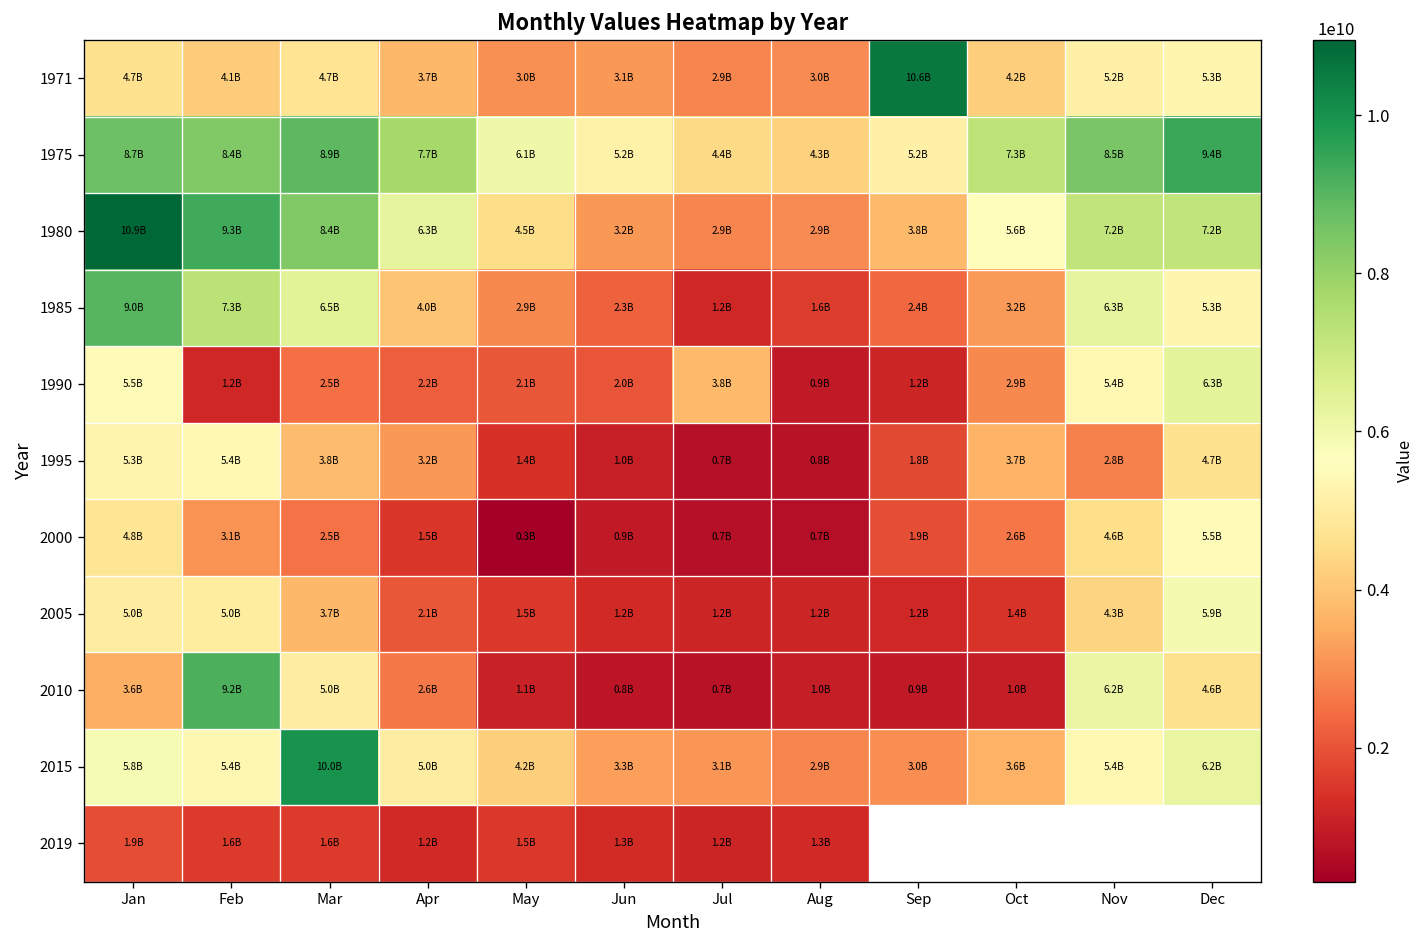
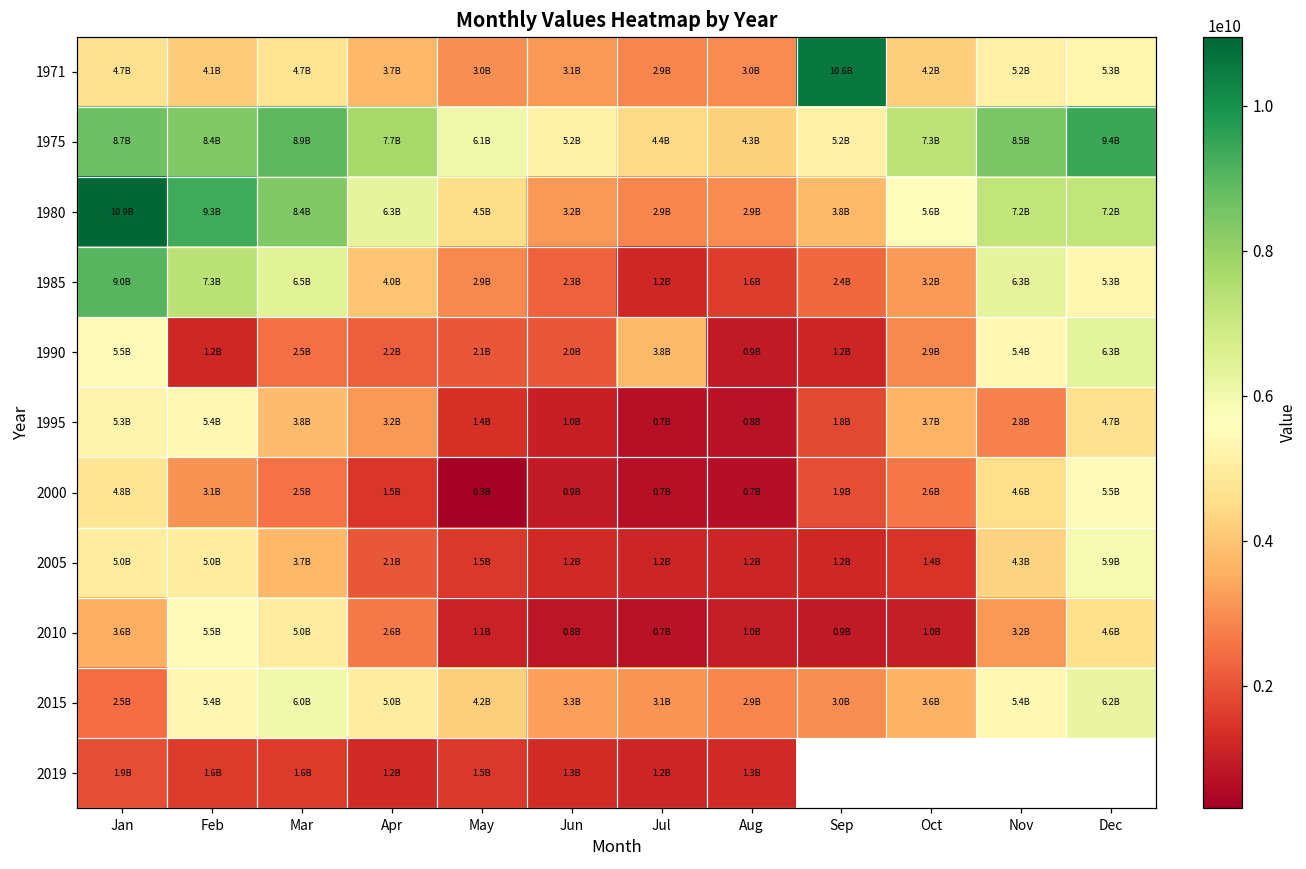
  {
    "1971": {
      "Jan": "4.7B",
      "Feb": "4.1B",
      "Mar": "4.7B",
      "Apr": "3.7B",
      "May": "3.0B",
      "Jun": "3.1B",
      "Jul": "2.9B",
      "Aug": "3.0B",
      "Sep": "10.6B",
      "Oct": "4.2B",
      "Nov": "5.2B",
      "Dec": "5.3B"
    },
    "1975": {
      "Jan": "8.7B",
      "Feb": "8.4B",
      "Mar": "8.9B",
      "Apr": "7.7B",
      "May": "6.1B",
      "Jun": "5.2B",
      "Jul": "4.4B",
      "Aug": "4.3B",
      "Sep": "5.2B",
      "Oct": "7.3B",
      "Nov": "8.5B",
      "Dec": "9.4B"
    },
    "1980": {
      "Jan": "10.9B",
      "Feb": "9.3B",
      "Mar": "8.4B",
      "Apr": "6.3B",
      "May": "4.5B",
      "Jun": "3.2B",
      "Jul": "2.9B",
      "Aug": "2.9B",
      "Sep": "3.8B",
      "Oct": "5.6B",
      "Nov": "7.2B",
      "Dec": "7.2B"
    },
    "1985": {
      "Jan": "9.0B",
      "Feb": "7.3B",
      "Mar": "6.5B",
      "Apr": "4.0B",
      "May": "2.9B",
      "Jun": "2.3B",
      "Jul": "1.2B",
      "Aug": "1.6B",
      "Sep": "2.4B",
      "Oct": "3.2B",
      "Nov": "6.3B",
      "Dec": "5.3B"
    },
    "1990": {
      "Jan": "5.5B",
      "Feb": "1.2B",
      "Mar": "2.5B",
      "Apr": "2.2B",
      "May": "2.1B",
      "Jun": "2.0B",
      "Jul": "3.8B",
      "Aug": "0.9B",
      "Sep": "1.2B",
      "Oct": "2.9B",
      "Nov": "5.4B",
      "Dec": "6.3B"
    },
    "1995": {
      "Jan": "5.3B",
      "Feb": "5.4B",
      "Mar": "3.8B",
      "Apr": "3.2B",
      "May": "1.4B",
      "Jun": "1.0B",
      "Jul": "0.7B",
      "Aug": "0.8B",
      "Sep": "1.8B",
      "Oct": "3.7B",
      "Nov": "2.8B",
      "Dec": "4.7B"
    },
    "2000": {
      "Jan": "4.8B",
      "Feb": "3.1B",
      "Mar": "2.5B",
      "Apr": "1.5B",
      "May": "0.3B",
      "Jun": "0.9B",
      "Jul": "0.7B",
      "Aug": "0.7B",
      "Sep": "1.9B",
      "Oct": "2.6B",
      "Nov": "4.6B",
      "Dec": "5.5B"
    },
    "2005": {
      "Jan": "5.0B",
      "Feb": "5.0B",
      "Mar": "3.7B",
      "Apr": "2.1B",
      "May": "1.5B",
      "Jun": "1.2B",
      "Jul": "1.2B",
      "Aug": "1.2B",
      "Sep": "1.2B",
      "Oct": "1.4B",
      "Nov": "4.3B",
      "Dec": "5.9B"
    },
    "2010": {
      "Jan": "3.6B",
-     "Feb": "9.2B",
+     "Feb": "5.5B",
      "Mar": "5.0B",
      "Apr": "2.6B",
      "May": "1.1B",
      "Jun": "0.8B",
      "Jul": "0.7B",
      "Aug": "1.0B",
      "Sep": "0.9B",
      "Oct": "1.0B",
-     "Nov": "6.2B",
+     "Nov": "3.2B",
      "Dec": "4.6B"
    },
    "2015": {
-     "Jan": "5.8B",
+     "Jan": "2.5B",
      "Feb": "5.4B",
-     "Mar": "10.0B",
+     "Mar": "6.0B",
      "Apr": "5.0B",
      "May": "4.2B",
      "Jun": "3.3B",
      "Jul": "3.1B",
      "Aug": "2.9B",
      "Sep": "3.0B",
      "Oct": "3.6B",
      "Nov": "5.4B",
      "Dec": "6.2B"
    },
    "2019": {
      "Jan": "1.9B",
      "Feb": "1.6B",
      "Mar": "1.6B",
      "Apr": "1.2B",
      "May": "1.5B",
      "Jun": "1.3B",
      "Jul": "1.2B",
      "Aug": "1.3B"
    }
  }
